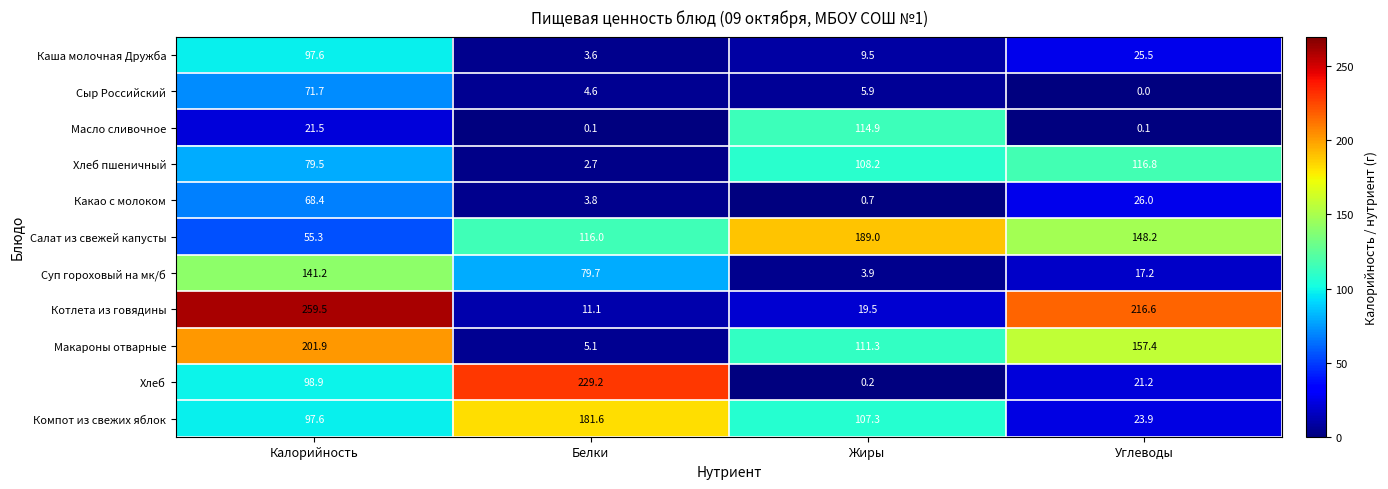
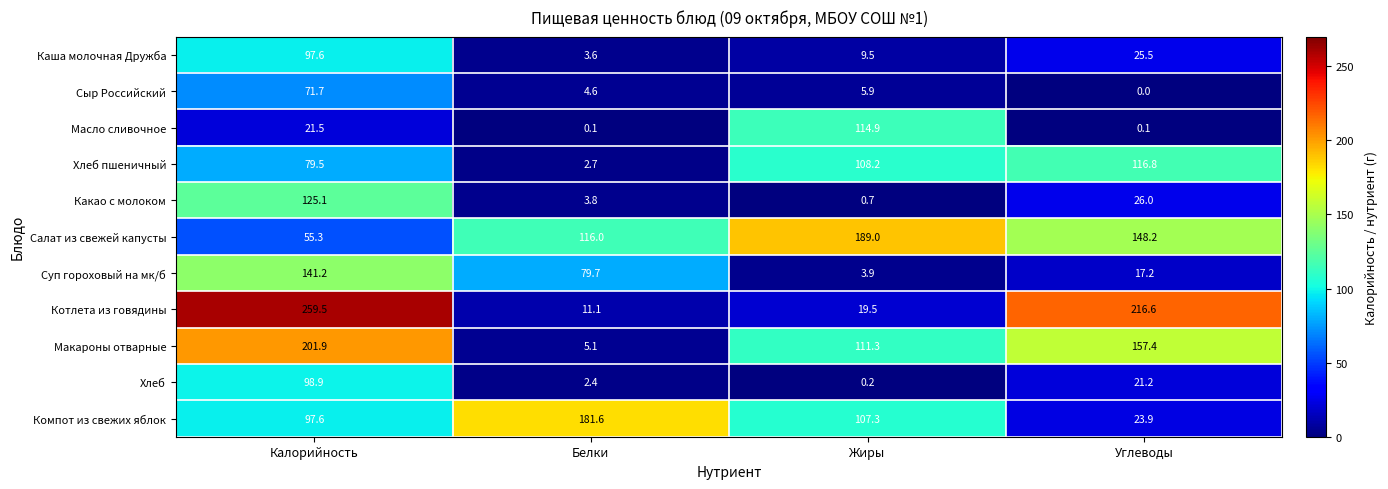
  {
    "Каша молочная Дружба": {
      "Калорийность": 97.6,
      "Белки": 3.6,
      "Жиры": 9.5,
      "Углеводы": 25.5
    },
    "Сыр Российский": {
      "Калорийность": 71.7,
      "Белки": 4.6,
      "Жиры": 5.9,
      "Углеводы": 0.0
    },
    "Масло сливочное": {
      "Калорийность": 21.5,
      "Белки": 0.1,
      "Жиры": 114.9,
      "Углеводы": 0.1
    },
    "Хлеб пшеничный": {
      "Калорийность": 79.5,
      "Белки": 2.7,
      "Жиры": 108.2,
      "Углеводы": 116.8
    },
    "Какао с молоком": {
-     "Калорийность": 68.4,
+     "Калорийность": 125.1,
      "Белки": 3.8,
      "Жиры": 0.7,
      "Углеводы": 26.0
    },
    "Салат из свежей капусты": {
      "Калорийность": 55.3,
      "Белки": 116.0,
      "Жиры": 189.0,
      "Углеводы": 148.2
    },
    "Суп гороховый на мк/б": {
      "Калорийность": 141.2,
      "Белки": 79.7,
      "Жиры": 3.9,
      "Углеводы": 17.2
    },
    "Котлета из говядины": {
      "Калорийность": 259.5,
      "Белки": 11.1,
      "Жиры": 19.5,
      "Углеводы": 216.6
    },
    "Макароны отварные": {
      "Калорийность": 201.9,
      "Белки": 5.1,
      "Жиры": 111.3,
      "Углеводы": 157.4
    },
    "Хлеб": {
      "Калорийность": 98.9,
-     "Белки": 229.2,
+     "Белки": 2.4,
      "Жиры": 0.2,
      "Углеводы": 21.2
    },
    "Компот из свежих яблок": {
      "Калорийность": 97.6,
      "Белки": 181.6,
      "Жиры": 107.3,
      "Углеводы": 23.9
    }
  }
